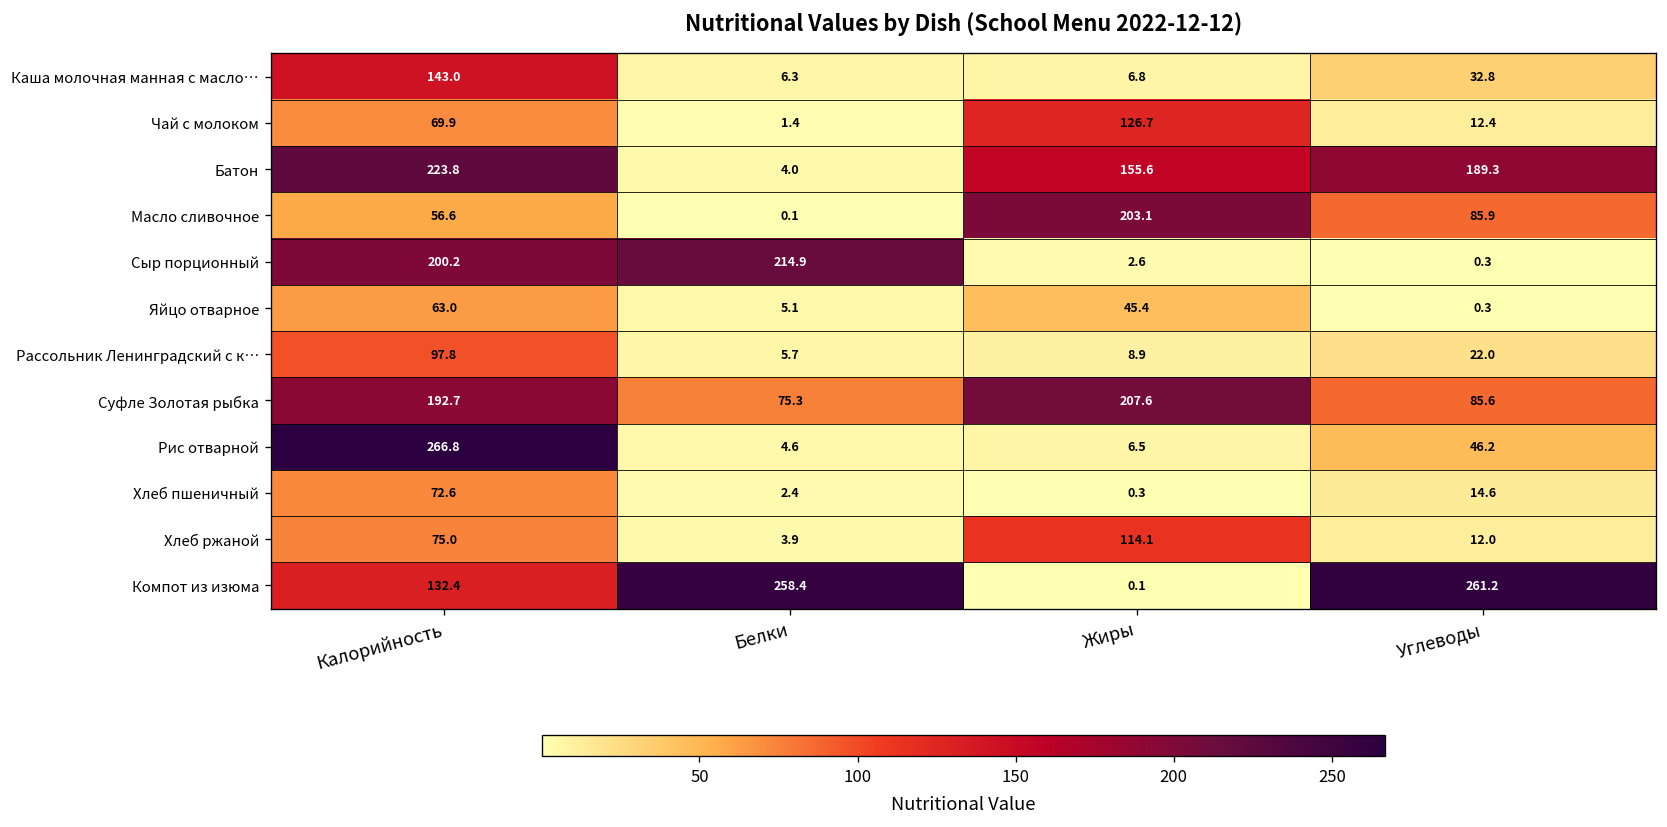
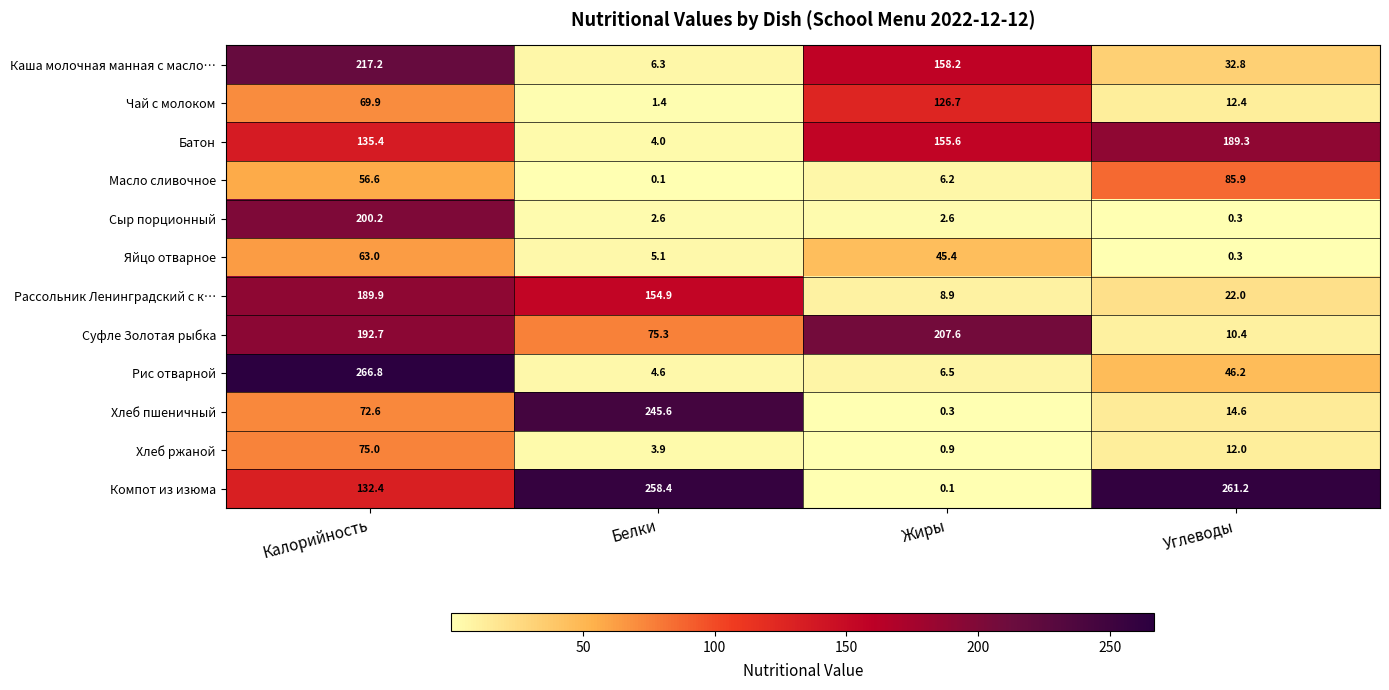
  {
    "Каша молочная манная с масло…": {
-     "Калорийность": 143.0,
+     "Калорийность": 217.2,
      "Белки": 6.3,
-     "Жиры": 6.8,
+     "Жиры": 158.2,
      "Углеводы": 32.8
    },
    "Чай с молоком": {
      "Калорийность": 69.9,
      "Белки": 1.4,
      "Жиры": 126.7,
      "Углеводы": 12.4
    },
    "Батон": {
-     "Калорийность": 223.8,
+     "Калорийность": 135.4,
      "Белки": 4.0,
      "Жиры": 155.6,
      "Углеводы": 189.3
    },
    "Масло сливочное": {
      "Калорийность": 56.6,
      "Белки": 0.1,
-     "Жиры": 203.1,
+     "Жиры": 6.2,
      "Углеводы": 85.9
    },
    "Сыр порционный": {
      "Калорийность": 200.2,
-     "Белки": 214.9,
+     "Белки": 2.6,
      "Жиры": 2.6,
      "Углеводы": 0.3
    },
    "Яйцо отварное": {
      "Калорийность": 63.0,
      "Белки": 5.1,
      "Жиры": 45.4,
      "Углеводы": 0.3
    },
    "Рассольник Ленинградский с к…": {
-     "Калорийность": 97.8,
-     "Белки": 5.7,
+     "Калорийность": 189.9,
+     "Белки": 154.9,
      "Жиры": 8.9,
      "Углеводы": 22.0
    },
    "Суфле Золотая рыбка": {
      "Калорийность": 192.7,
      "Белки": 75.3,
      "Жиры": 207.6,
-     "Углеводы": 85.6
+     "Углеводы": 10.4
    },
    "Рис отварной": {
      "Калорийность": 266.8,
      "Белки": 4.6,
      "Жиры": 6.5,
      "Углеводы": 46.2
    },
    "Хлеб пшеничный": {
      "Калорийность": 72.6,
-     "Белки": 2.4,
+     "Белки": 245.6,
      "Жиры": 0.3,
      "Углеводы": 14.6
    },
    "Хлеб ржаной": {
      "Калорийность": 75.0,
      "Белки": 3.9,
-     "Жиры": 114.1,
+     "Жиры": 0.9,
      "Углеводы": 12.0
    },
    "Компот из изюма": {
      "Калорийность": 132.4,
      "Белки": 258.4,
      "Жиры": 0.1,
      "Углеводы": 261.2
    }
  }
